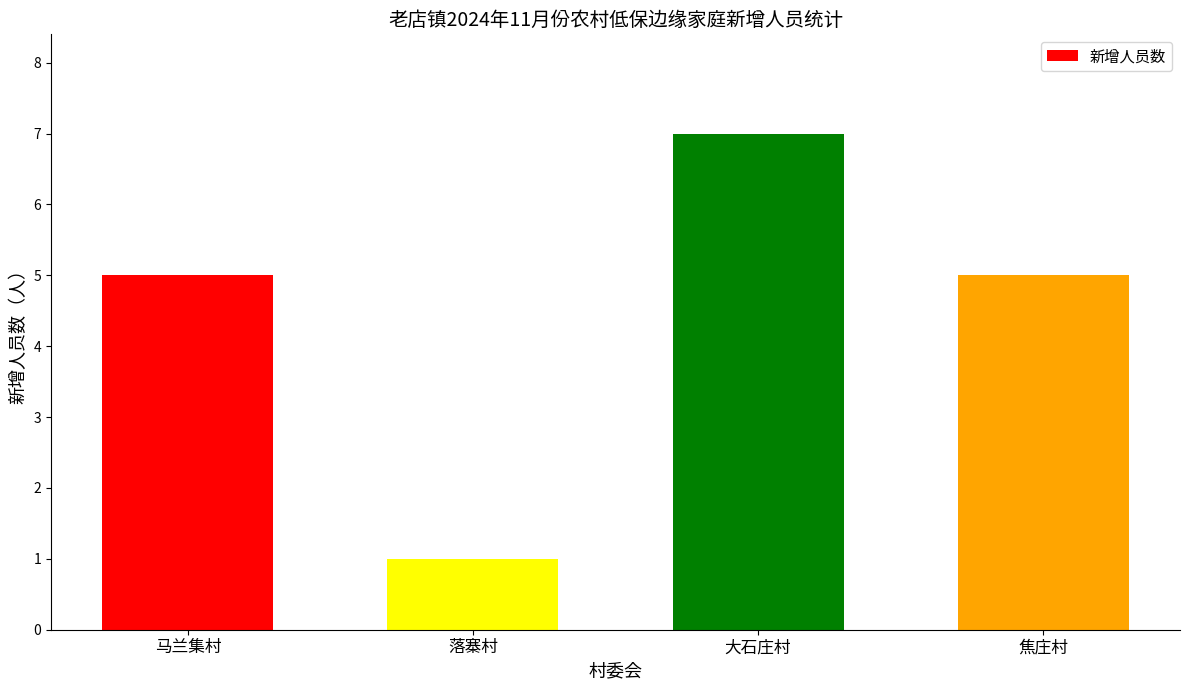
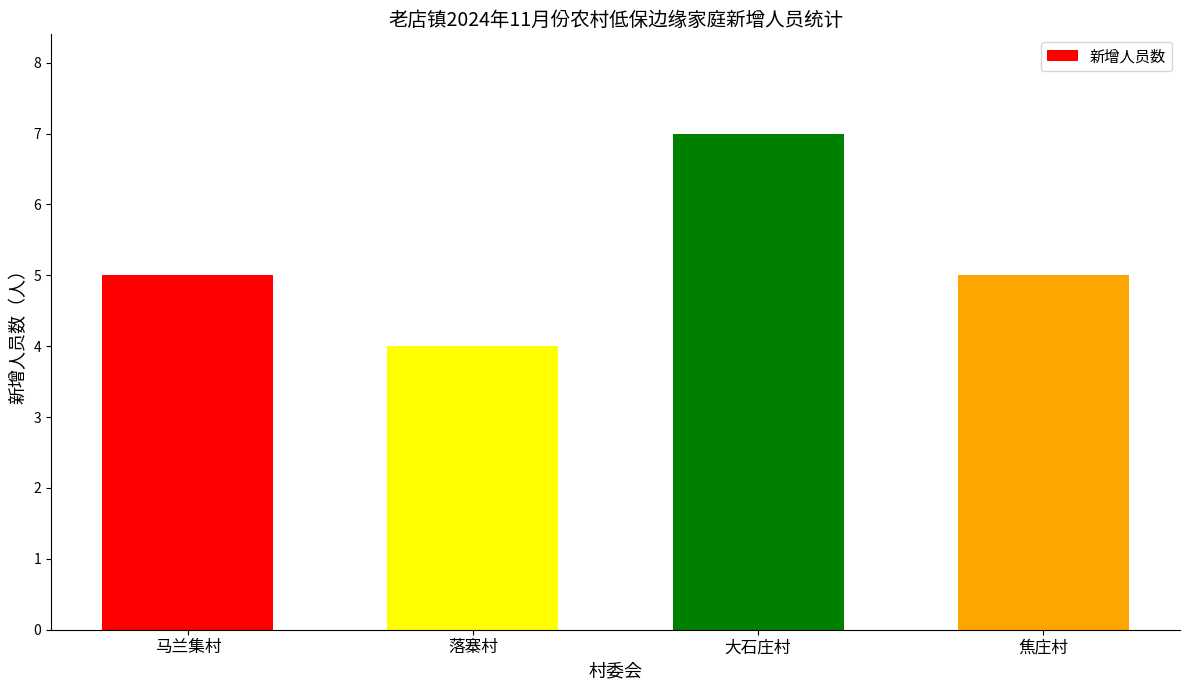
  {
    "马兰集村": 5,
-   "落寨村": 1,
+   "落寨村": 4,
    "大石庄村": 7,
    "焦庄村": 5
  }
